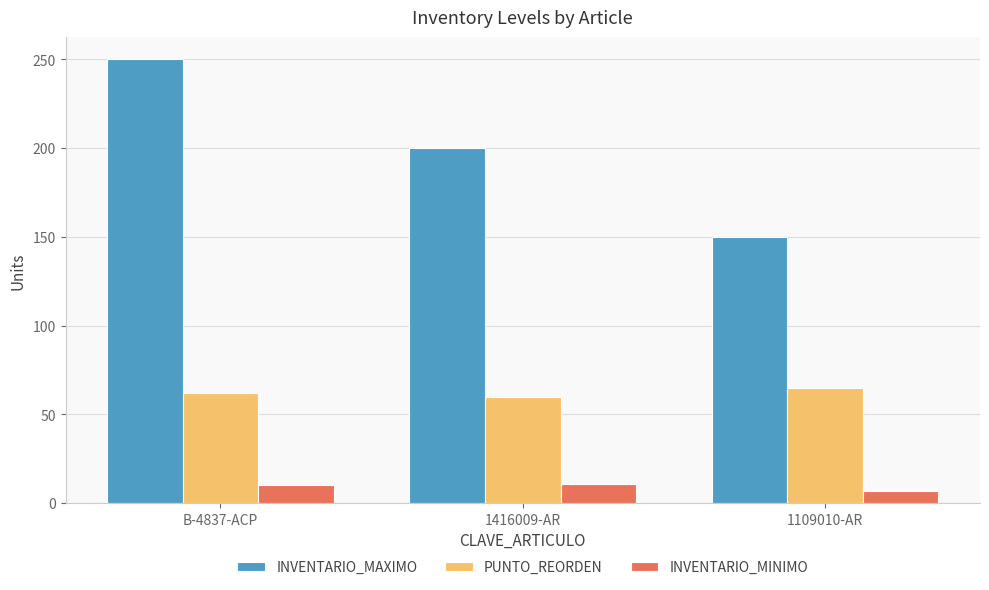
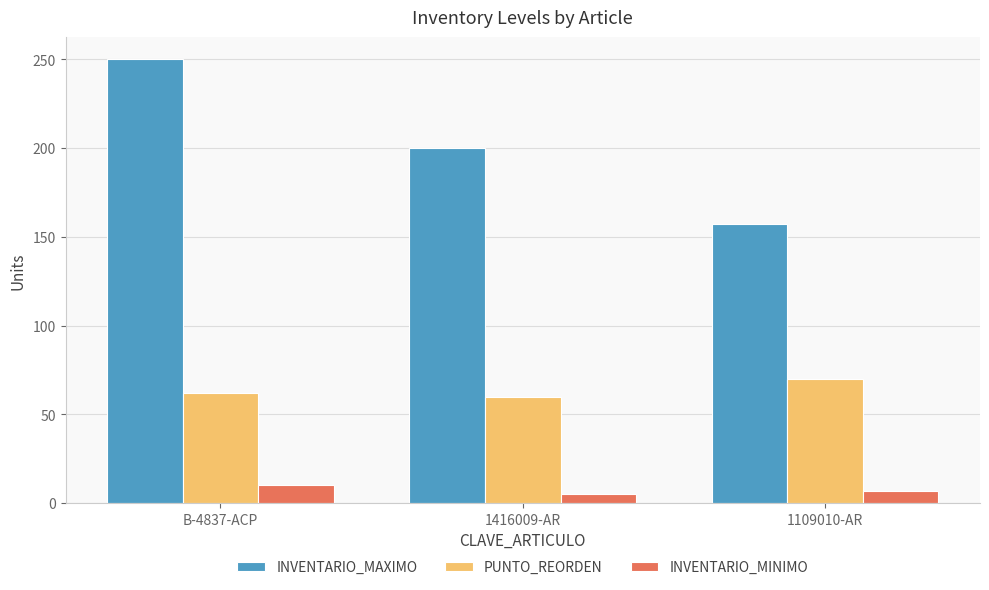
  {
    "INVENTARIO_MAXIMO": {
      "B-4837-ACP": 250,
      "1416009-AR": 200,
-     "1109010-AR": 150
+     "1109010-AR": 157
    },
    "PUNTO_REORDEN": {
      "B-4837-ACP": 62,
      "1416009-AR": 60,
-     "1109010-AR": 65
+     "1109010-AR": 70
    },
    "INVENTARIO_MINIMO": {
      "B-4837-ACP": 10,
-     "1416009-AR": 11,
+     "1416009-AR": 5,
      "1109010-AR": 7
    }
  }
